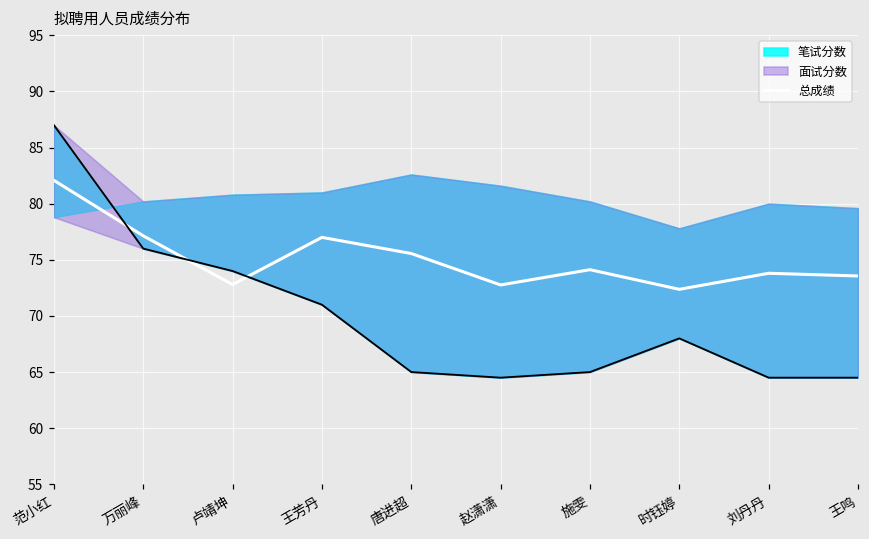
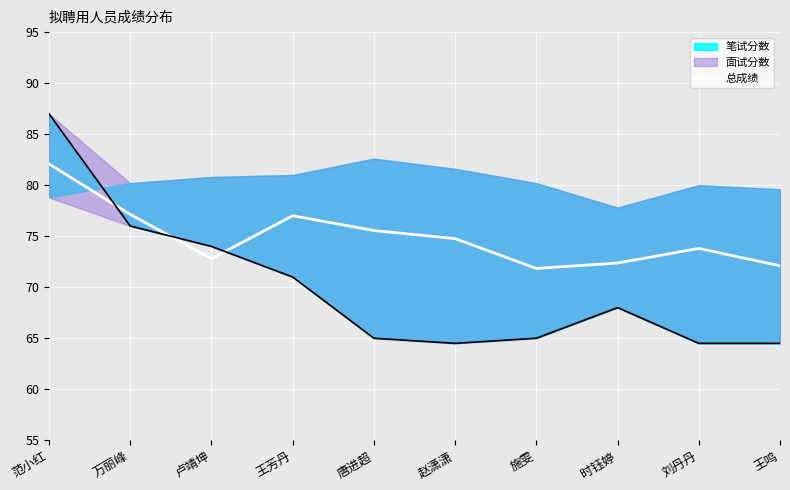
  {
    "总成绩": {
      "范小红": 82.1,
      "万丽峰": 77.1,
      "卢靖坤": 72.8,
      "王芳丹": 77.0,
      "唐进超": 75.6,
-     "赵潇潇": 72.8,
-     "施雯": 74.1,
+     "赵潇潇": 74.8,
+     "施雯": 71.8,
      "时钰婷": 72.4,
      "刘丹丹": 73.8,
-     "王鸣": 73.6
+     "王鸣": 72.1
    }
  }
